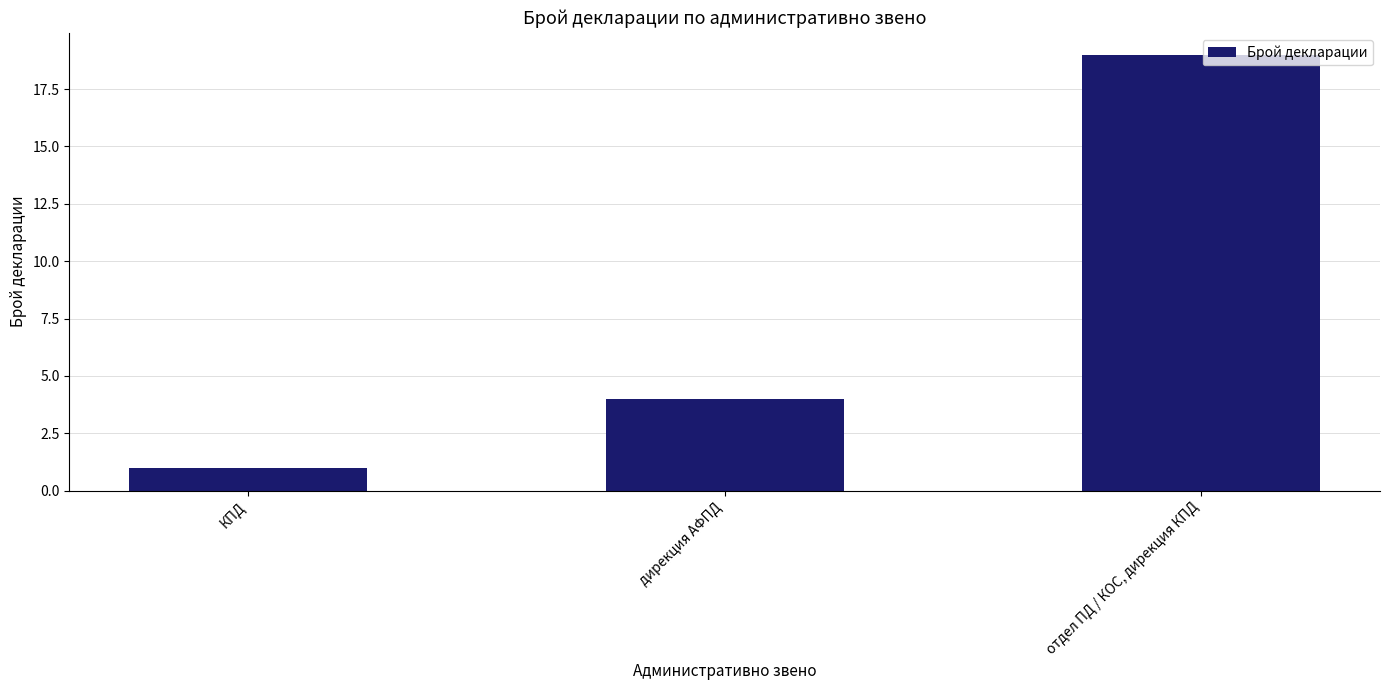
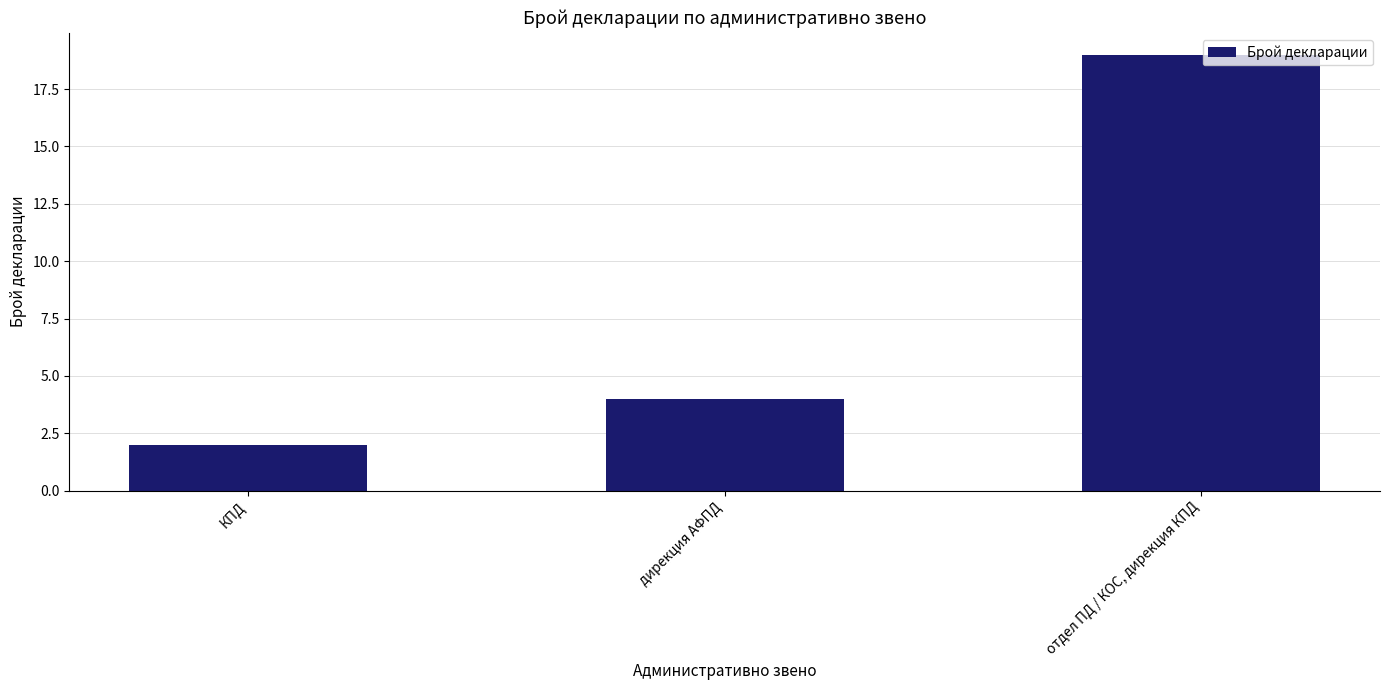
  {
-   "КПД": 1,
+   "КПД": 2,
    "дирекция АФПД": 4,
    "отдел ПД / КОС, дирекция КПД": 19
  }
